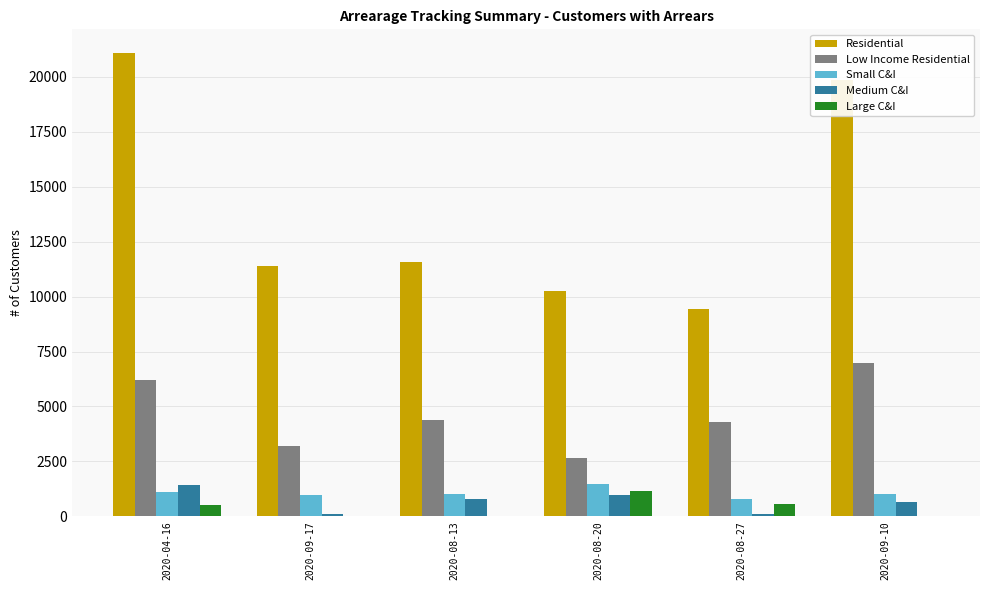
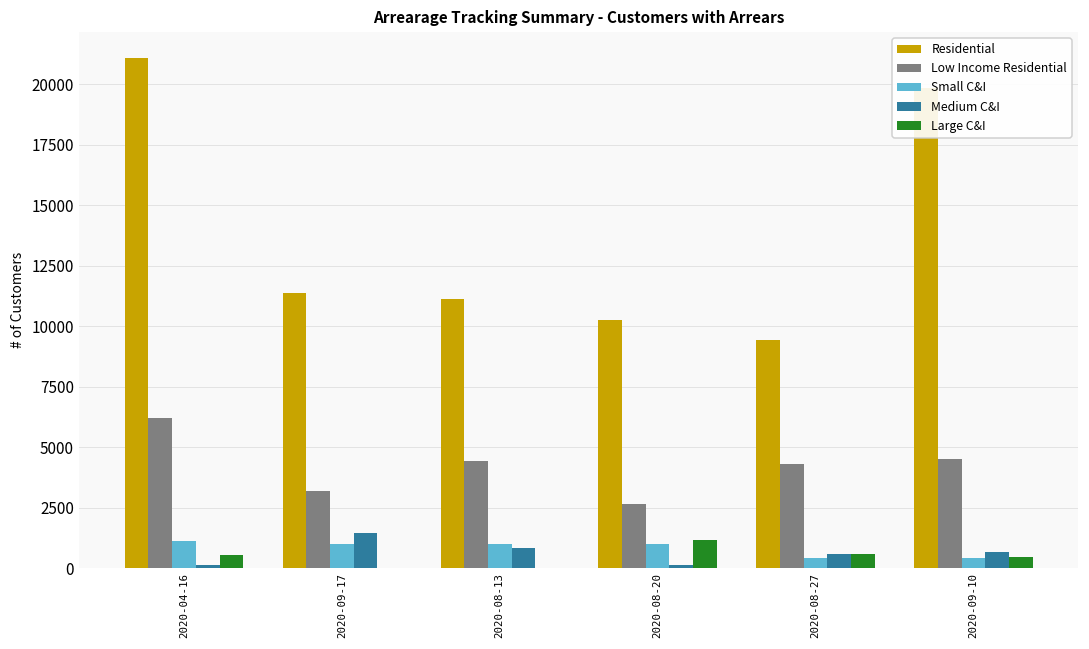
  {
    "Residential": {
      "2020-04-16": 21100,
      "2020-09-17": 11400,
-     "2020-08-13": 11600,
+     "2020-08-13": 11100,
      "2020-08-20": 10300,
      "2020-08-27": 9500
    },
    "Low Income Residential": {
      "2020-04-16": 6200,
      "2020-09-17": 3200,
      "2020-08-13": 4400,
      "2020-08-20": 2600,
      "2020-08-27": 4300,
-     "2020-09-10": 7000
+     "2020-09-10": 4500
    },
    "Small C&I": {
      "2020-04-16": 1100,
      "2020-09-17": 1000,
      "2020-08-13": 1000,
-     "2020-08-20": 1500,
-     "2020-08-27": 800,
-     "2020-09-10": 1000
+     "2020-08-20": 1000,
+     "2020-08-27": 400,
+     "2020-09-10": 400
    },
    "Medium C&I": {
-     "2020-04-16": 1400,
-     "2020-09-17": 100,
+     "2020-04-16": 100,
+     "2020-09-17": 1500,
      "2020-08-13": 800,
-     "2020-08-20": 1000,
-     "2020-08-27": 100,
+     "2020-08-20": 100,
+     "2020-08-27": 600,
      "2020-09-10": 600
    },
    "Large C&I": {
      "2020-04-16": 500,
      "2020-08-20": 1100,
      "2020-08-27": 600,
-     "2020-09-10": 0
+     "2020-09-10": 400
    }
  }
